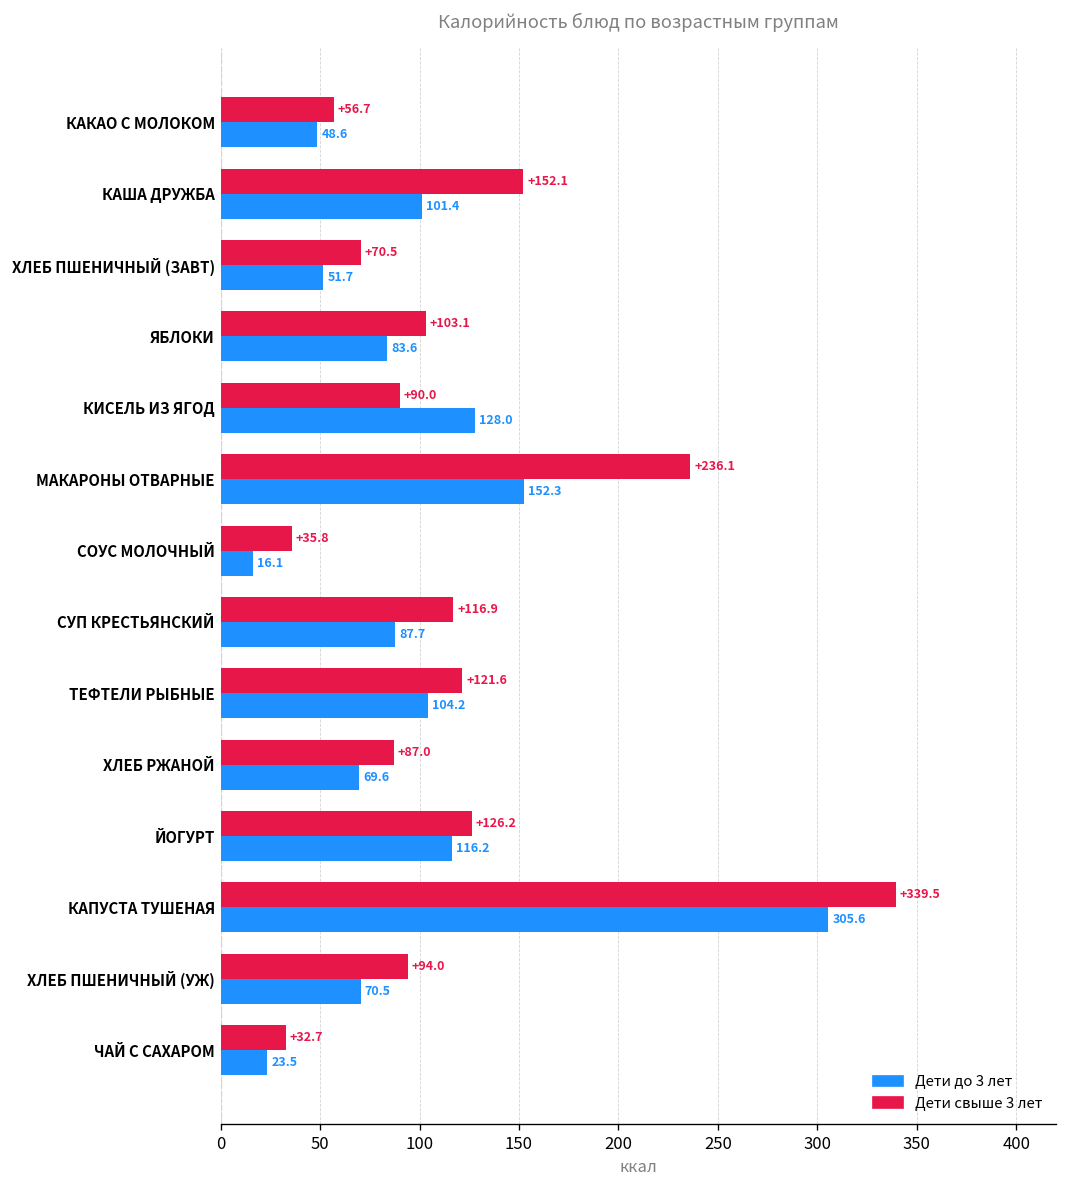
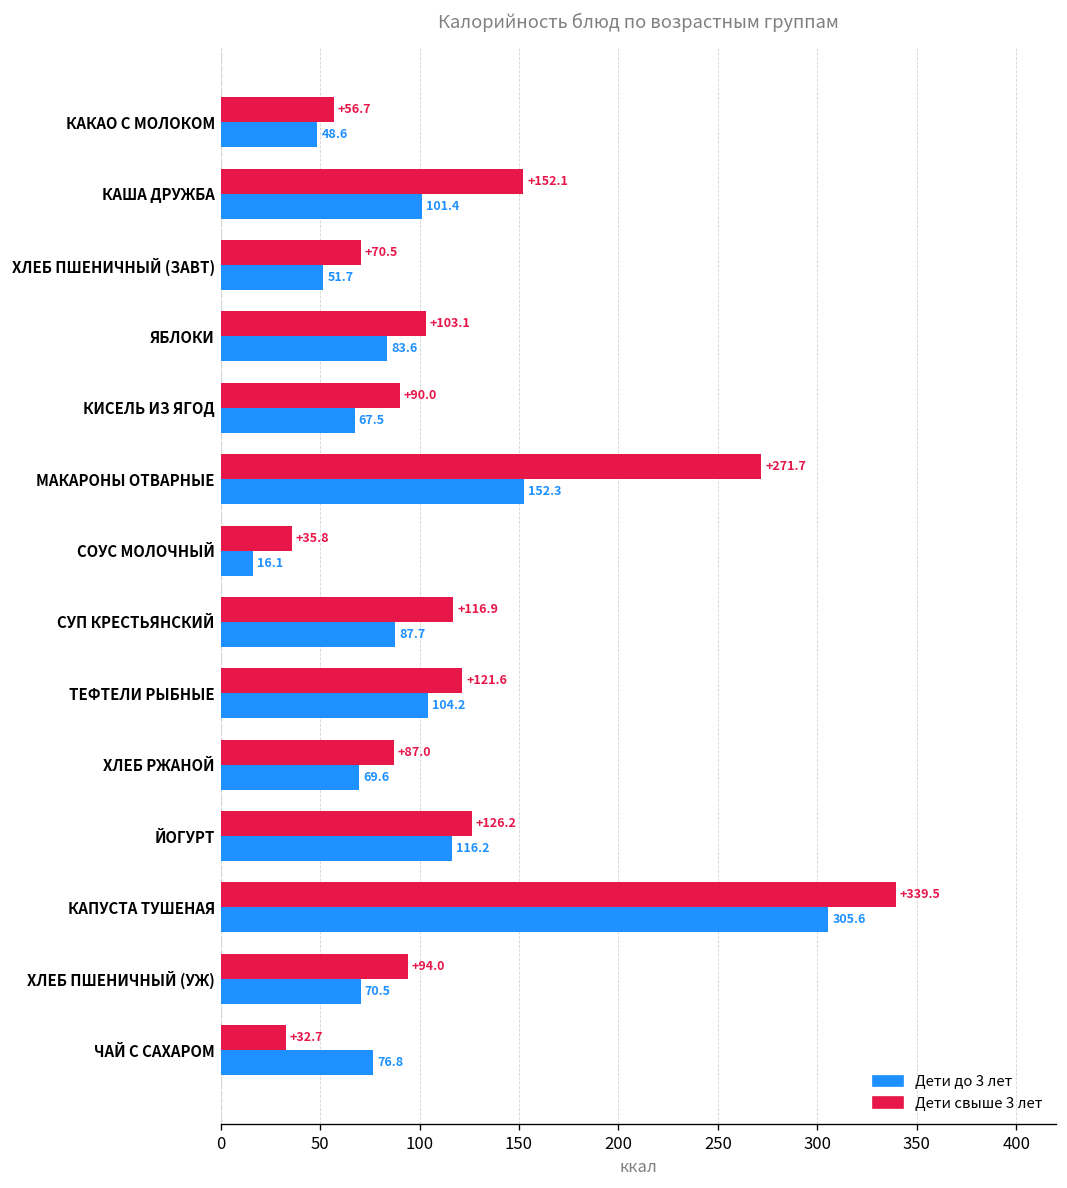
  {
    "Дети до 3 лет": {
      "КАКАО С МОЛОКОМ": "48.6",
      "КАША ДРУЖБА": "101.4",
      "ХЛЕБ ПШЕНИЧНЫЙ (ЗАВТ)": "51.7",
      "ЯБЛОКИ": "83.6",
-     "КИСЕЛЬ ИЗ ЯГОД": "128.0",
+     "КИСЕЛЬ ИЗ ЯГОД": "67.5",
      "МАКАРОНЫ ОТВАРНЫЕ": "152.3",
      "СОУС МОЛОЧНЫЙ": "16.1",
      "СУП КРЕСТЬЯНСКИЙ": "87.7",
      "ТЕФТЕЛИ РЫБНЫЕ": "104.2",
      "ХЛЕБ РЖАНОЙ": "69.6",
      "ЙОГУРТ": "116.2",
      "КАПУСТА ТУШЕНАЯ": "305.6",
      "ХЛЕБ ПШЕНИЧНЫЙ (УЖ)": "70.5",
-     "ЧАЙ С САХАРОМ": "23.5"
+     "ЧАЙ С САХАРОМ": "76.8"
    },
    "Дети свыше 3 лет": {
      "КАКАО С МОЛОКОМ": "+56.7",
      "КАША ДРУЖБА": "+152.1",
      "ХЛЕБ ПШЕНИЧНЫЙ (ЗАВТ)": "+70.5",
      "ЯБЛОКИ": "+103.1",
      "КИСЕЛЬ ИЗ ЯГОД": "+90.0",
-     "МАКАРОНЫ ОТВАРНЫЕ": "+236.1",
+     "МАКАРОНЫ ОТВАРНЫЕ": "+271.7",
      "СОУС МОЛОЧНЫЙ": "+35.8",
      "СУП КРЕСТЬЯНСКИЙ": "+116.9",
      "ТЕФТЕЛИ РЫБНЫЕ": "+121.6",
      "ХЛЕБ РЖАНОЙ": "+87.0",
      "ЙОГУРТ": "+126.2",
      "КАПУСТА ТУШЕНАЯ": "+339.5",
      "ХЛЕБ ПШЕНИЧНЫЙ (УЖ)": "+94.0",
      "ЧАЙ С САХАРОМ": "+32.7"
    }
  }
